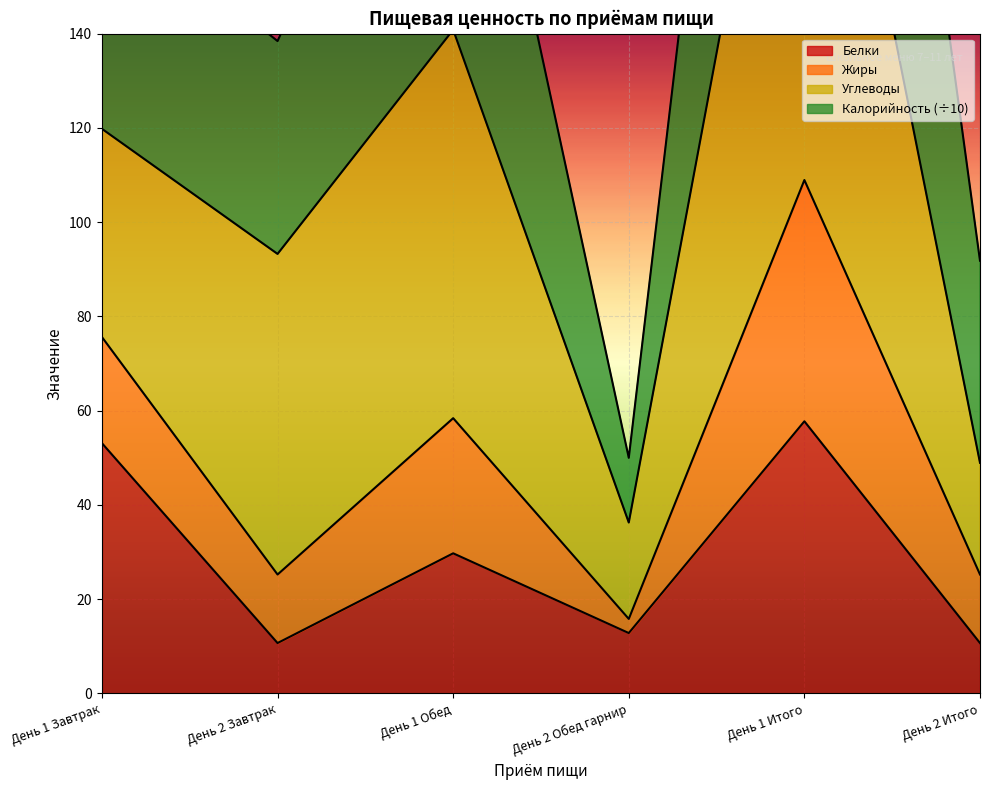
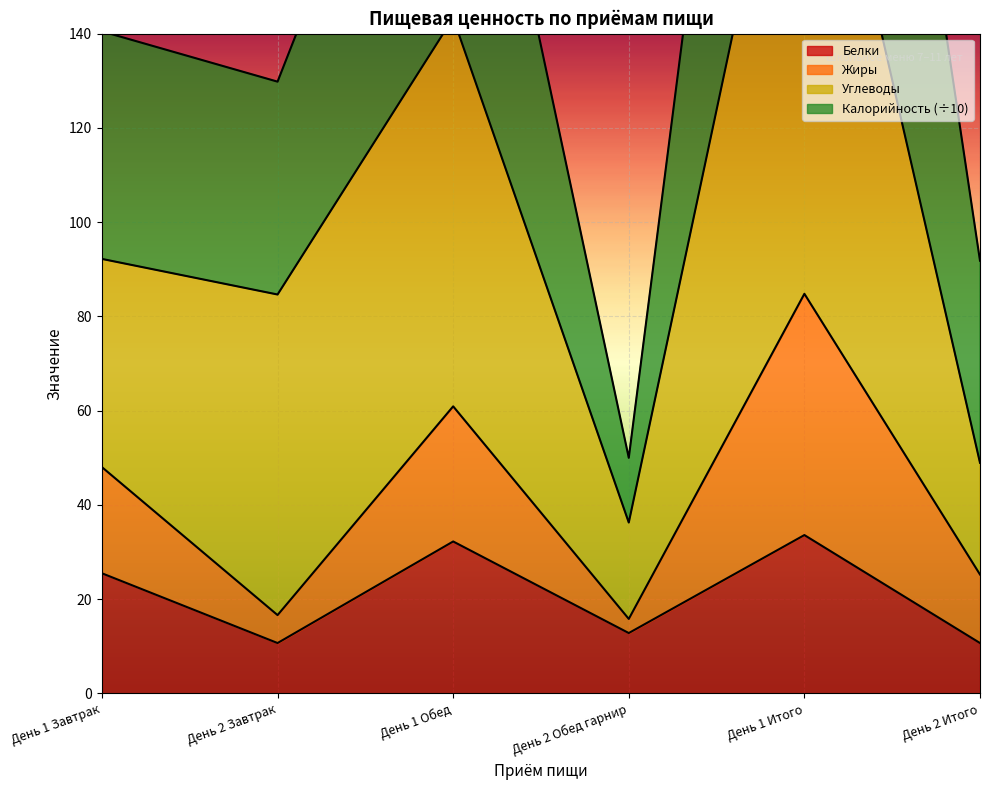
  {
    "Белки": {
-     "День 1 Завтрак": 53,
+     "День 1 Завтрак": 26,
      "День 2 Завтрак": 11,
-     "День 1 Обед": 30,
+     "День 1 Обед": 32,
      "День 2 Обед гарнир": 13,
-     "День 1 Итого": 58,
+     "День 1 Итого": 34,
      "День 2 Итого": 11
    },
    "Жиры": {
      "День 1 Завтрак": 23,
-     "День 2 Завтрак": 15,
+     "День 2 Завтрак": 6,
      "День 1 Обед": 29,
      "День 2 Обед гарнир": 3,
      "День 1 Итого": 51,
      "День 2 Итого": 15
    },
    "Углеводы": {
      "День 1 Завтрак": 44,
      "День 2 Завтрак": 68,
      "День 2 Обед гарнир": 20,
      "День 2 Итого": 24
    },
    "Калорийность (÷10)": {
      "День 2 Завтрак": 45,
      "День 2 Обед гарнир": 14,
      "День 2 Итого": 43
    }
  }
